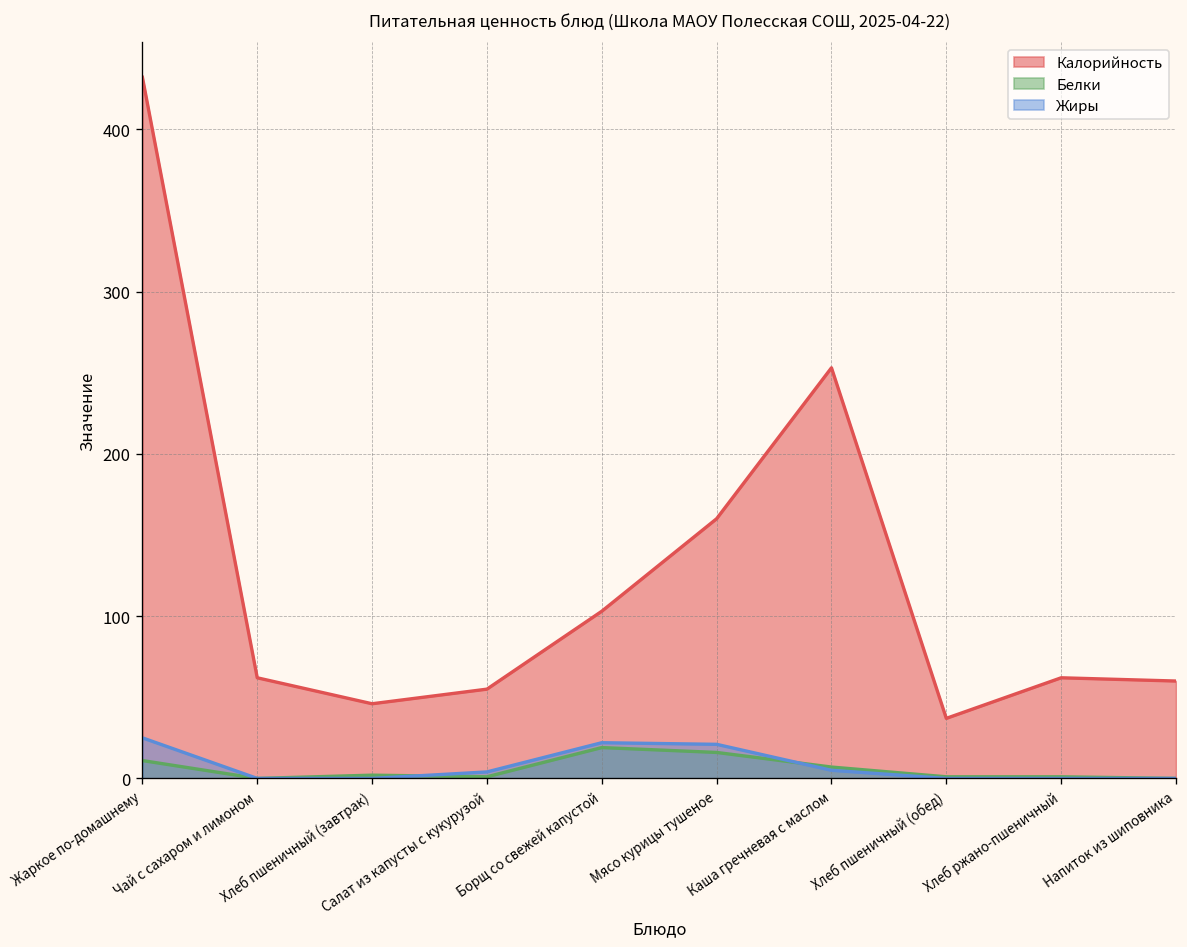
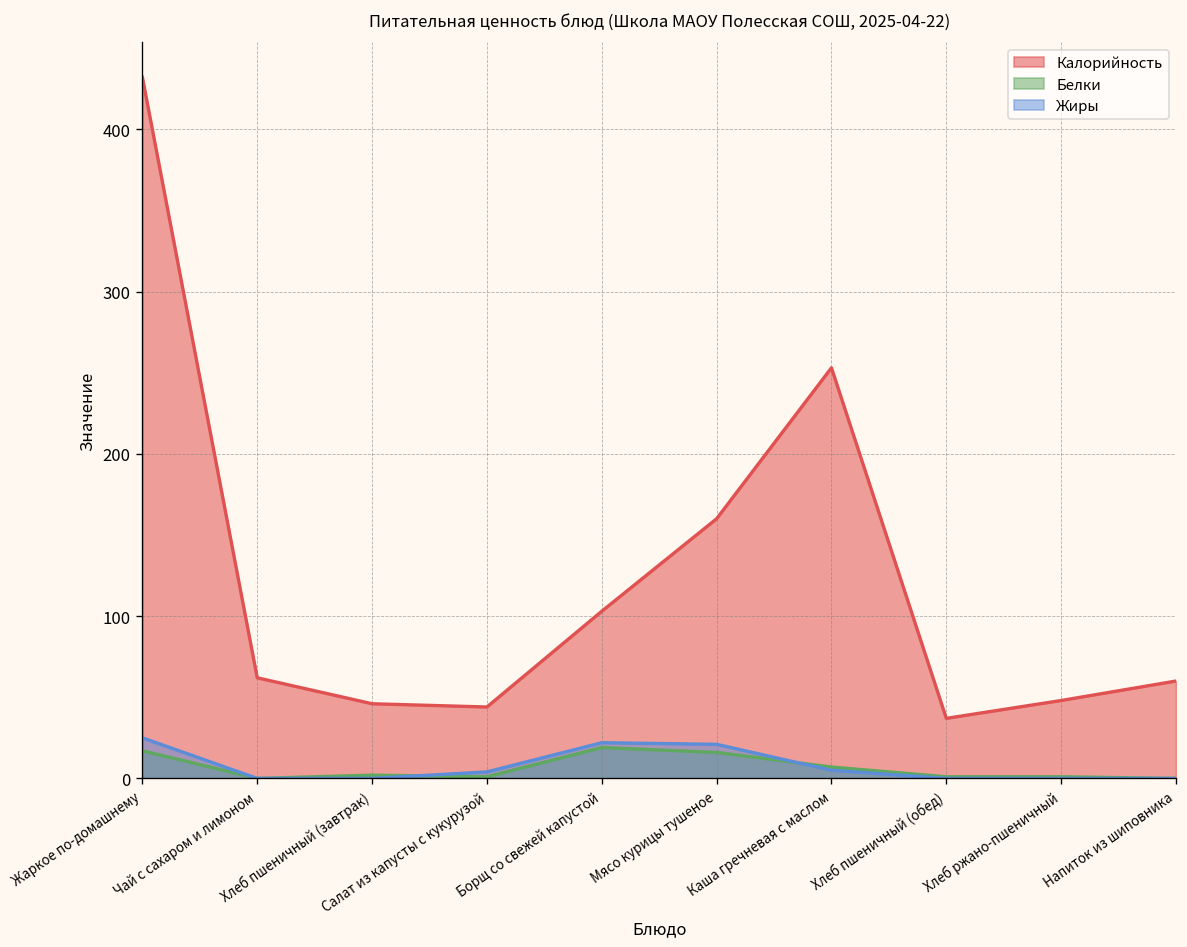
  {
    "Калорийность": {
      "Жаркое по-домашнему": 432,
      "Чай с сахаром и лимоном": 62,
      "Хлеб пшеничный (завтрак)": 46,
-     "Салат из капусты с кукурузой": 55,
+     "Салат из капусты с кукурузой": 44,
      "Борщ со свежей капустой": 103,
      "Мясо курицы тушеное": 160,
      "Каша гречневая с маслом": 253,
      "Хлеб пшеничный (обед)": 37,
-     "Хлеб ржано-пшеничный": 62,
+     "Хлеб ржано-пшеничный": 48,
      "Напиток из шиповника": 60
    },
    "Белки": {
-     "Жаркое по-домашнему": 11,
+     "Жаркое по-домашнему": 17,
      "Хлеб пшеничный (завтрак)": 2,
      "Салат из капусты с кукурузой": 1,
      "Борщ со свежей капустой": 19,
      "Мясо курицы тушеное": 16,
      "Каша гречневая с маслом": 7
    },
    "Жиры": {
      "Жаркое по-домашнему": 25,
      "Хлеб пшеничный (завтрак)": 0,
      "Салат из капусты с кукурузой": 4,
      "Борщ со свежей капустой": 22,
      "Мясо курицы тушеное": 21,
      "Каша гречневая с маслом": 5
    }
  }
